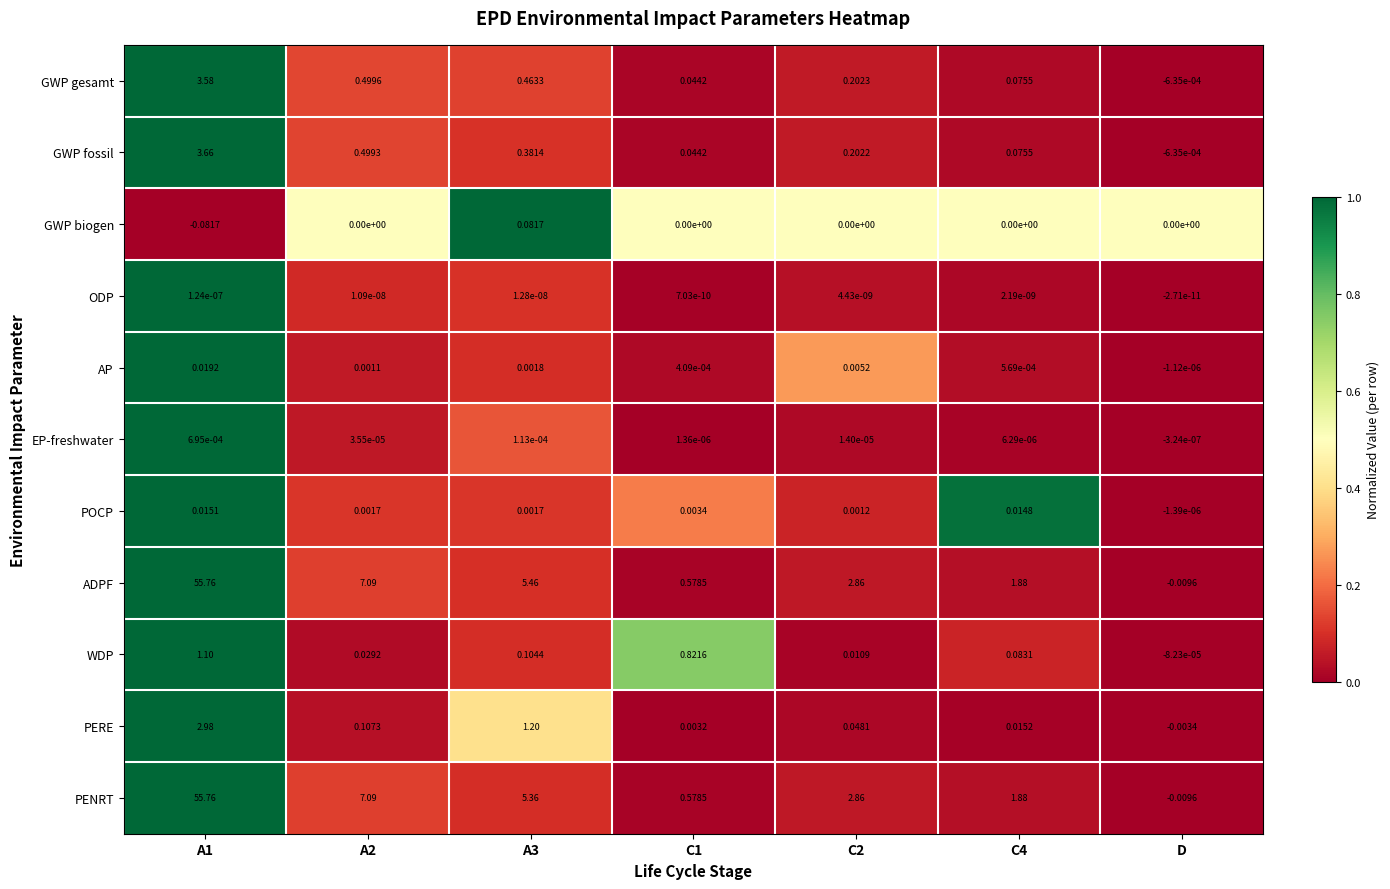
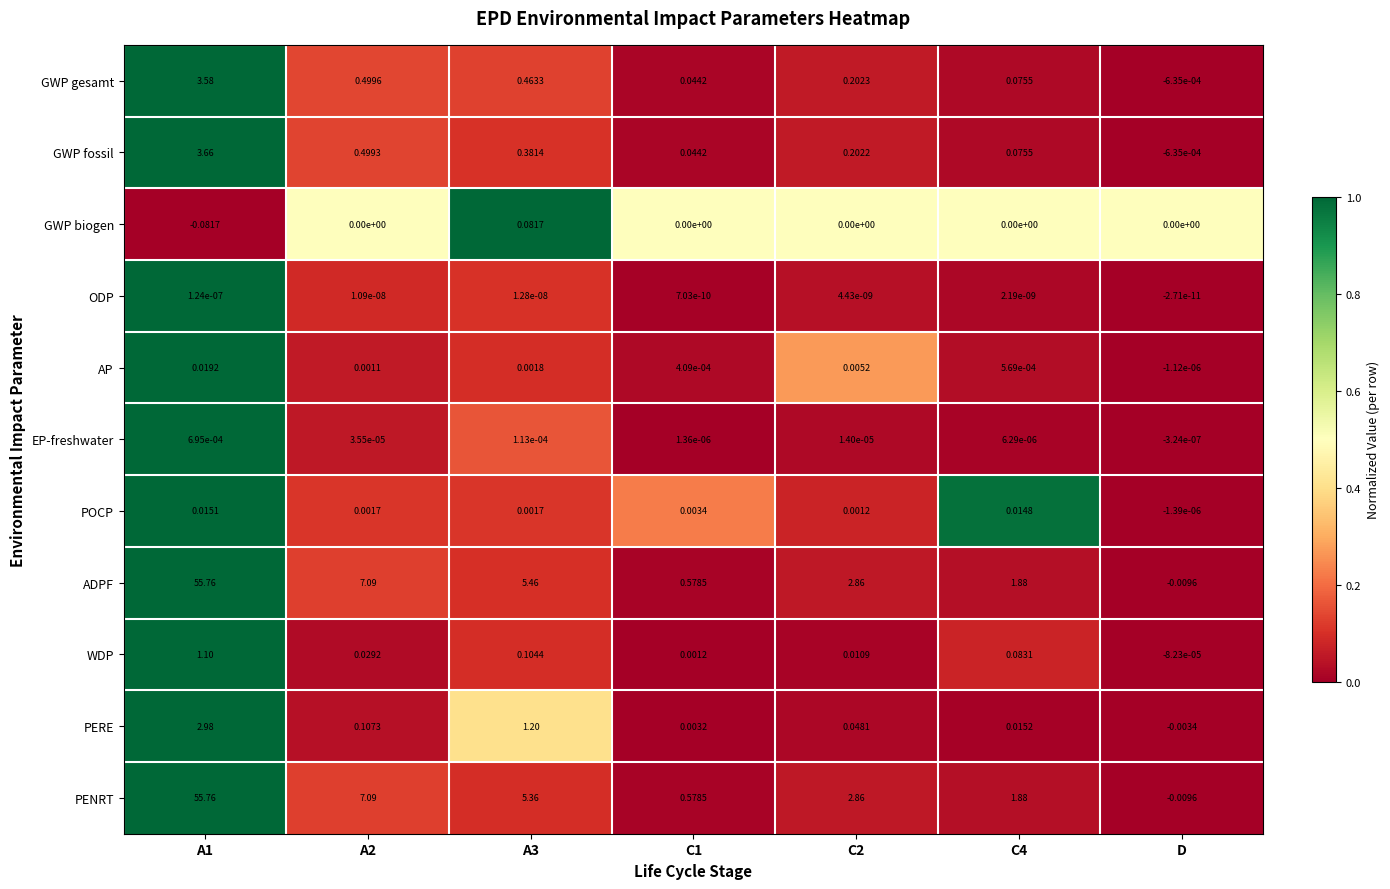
  {
    "GWP gesamt": {
      "A1": "3.58",
      "A2": "0.4996",
      "A3": "0.4633",
      "C1": "0.0442",
      "C2": "0.2023",
      "C4": "0.0755",
      "D": "-6.35e-04"
    },
    "GWP fossil": {
      "A1": "3.66",
      "A2": "0.4993",
      "A3": "0.3814",
      "C1": "0.0442",
      "C2": "0.2022",
      "C4": "0.0755",
      "D": "-6.35e-04"
    },
    "GWP biogen": {
      "A1": "-0.0817",
      "A2": "0.00e+00",
      "A3": "0.0817",
      "C1": "0.00e+00",
      "C2": "0.00e+00",
      "C4": "0.00e+00",
      "D": "0.00e+00"
    },
    "ODP": {
      "A1": "1.24e-07",
      "A2": "1.09e-08",
      "A3": "1.28e-08",
      "C1": "7.03e-10",
      "C2": "4.43e-09",
      "C4": "2.19e-09",
      "D": "-2.71e-11"
    },
    "AP": {
      "A1": "0.0192",
      "A2": "0.0011",
      "A3": "0.0018",
      "C1": "4.09e-04",
      "C2": "0.0052",
      "C4": "5.69e-04",
      "D": "-1.12e-06"
    },
    "EP-freshwater": {
      "A1": "6.95e-04",
      "A2": "3.55e-05",
      "A3": "1.13e-04",
      "C1": "1.36e-06",
      "C2": "1.40e-05",
      "C4": "6.29e-06",
      "D": "-3.24e-07"
    },
    "POCP": {
      "A1": "0.0151",
      "A2": "0.0017",
      "A3": "0.0017",
      "C1": "0.0034",
      "C2": "0.0012",
      "C4": "0.0148",
      "D": "-1.39e-06"
    },
    "ADPF": {
      "A1": "55.76",
      "A2": "7.09",
      "A3": "5.46",
      "C1": "0.5785",
      "C2": "2.86",
      "C4": "1.88",
      "D": "-0.0096"
    },
    "WDP": {
      "A1": "1.10",
      "A2": "0.0292",
      "A3": "0.1044",
-     "C1": "0.8216",
+     "C1": "0.0012",
      "C2": "0.0109",
      "C4": "0.0831",
      "D": "-8.23e-05"
    },
    "PERE": {
      "A1": "2.98",
      "A2": "0.1073",
      "A3": "1.20",
      "C1": "0.0032",
      "C2": "0.0481",
      "C4": "0.0152",
      "D": "-0.0034"
    },
    "PENRT": {
      "A1": "55.76",
      "A2": "7.09",
      "A3": "5.36",
      "C1": "0.5785",
      "C2": "2.86",
      "C4": "1.88",
      "D": "-0.0096"
    }
  }
